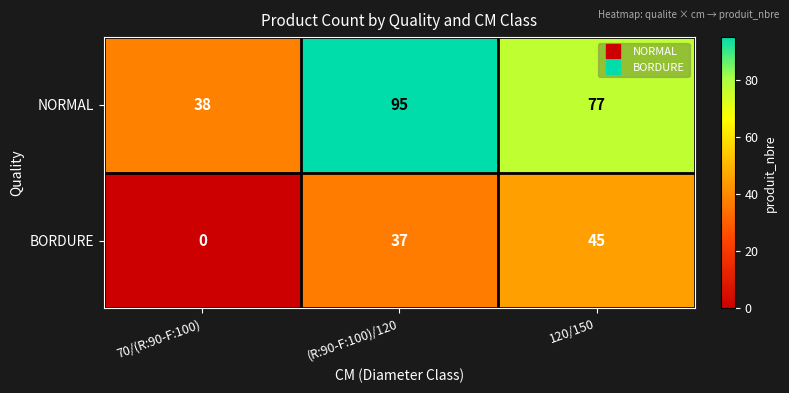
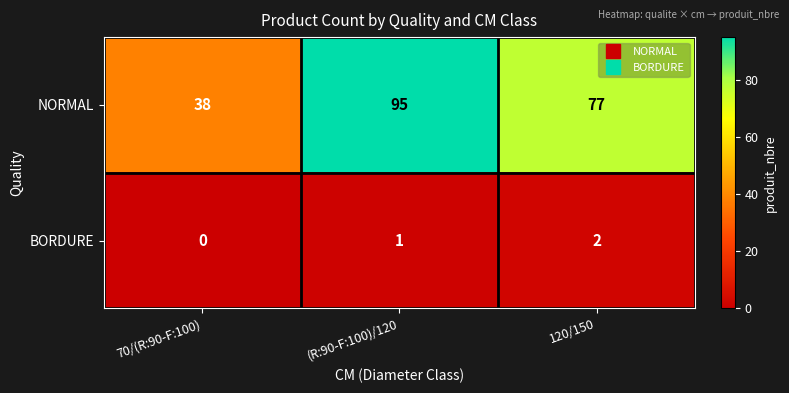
  {
    "NORMAL": {
      "70/(R:90-F:100)": 38,
      "(R:90-F:100)/120": 95,
      "120/150": 77
    },
    "BORDURE": {
      "70/(R:90-F:100)": 0,
-     "(R:90-F:100)/120": 37,
-     "120/150": 45
+     "(R:90-F:100)/120": 1,
+     "120/150": 2
    }
  }
